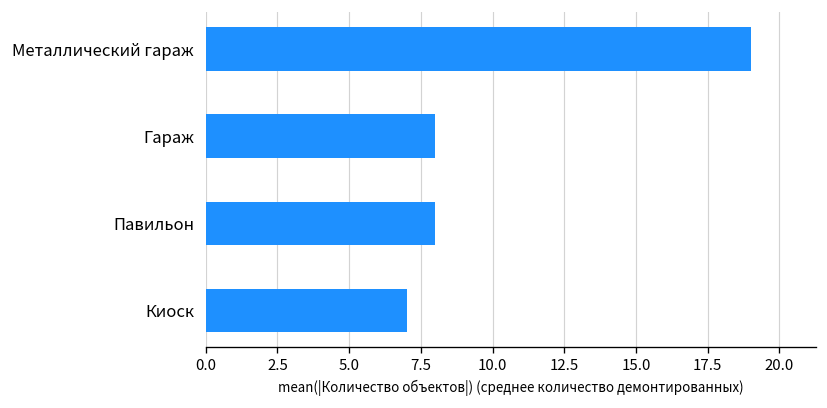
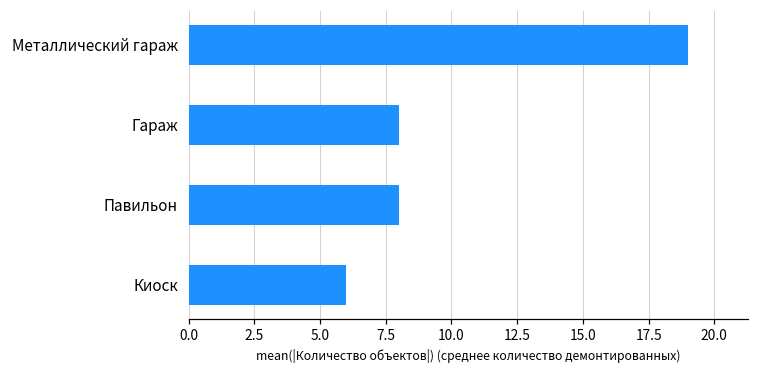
  {
    "Металлический гараж": 19,
    "Гараж": 8,
    "Павильон": 8,
-   "Киоск": 7
+   "Киоск": 6
  }
